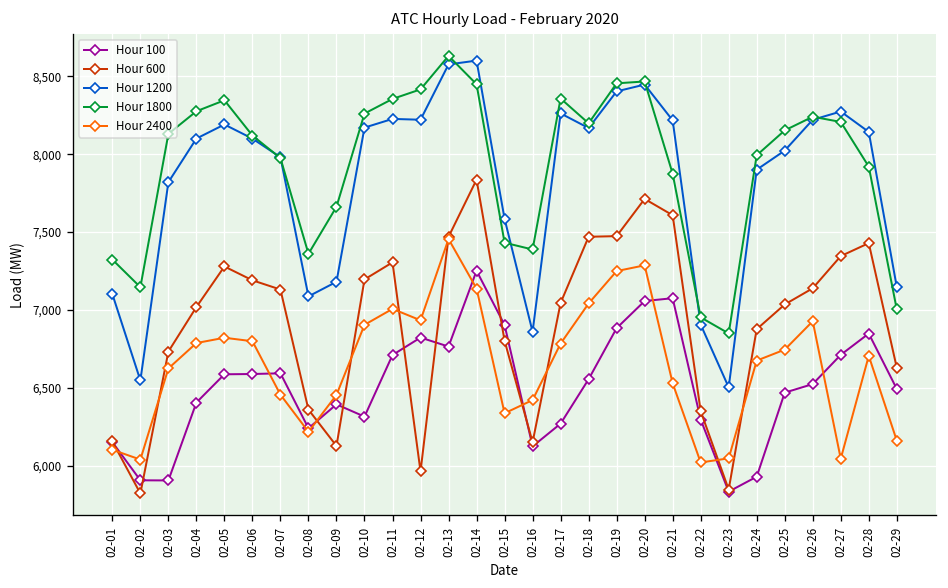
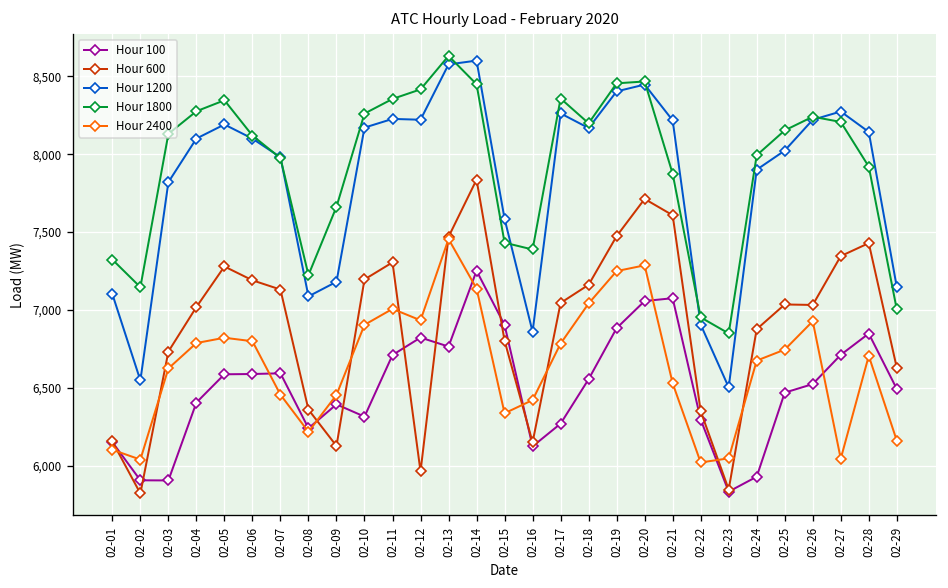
  {
    "Hour 100": {
      "02-02": "5,910",
      "02-03": "5,900",
      "02-04": "6,400",
      "02-05": "6,590",
      "02-06": "6,590",
      "02-07": "6,590",
      "02-08": "6,240",
      "02-09": "6,390",
      "02-10": "6,310",
      "02-11": "6,710",
      "02-12": "6,820",
      "02-13": "6,760",
      "02-14": "7,250",
      "02-15": "6,900",
      "02-16": "6,120",
      "02-17": "6,270",
      "02-18": "6,550",
      "02-19": "6,880",
      "02-20": "7,060",
      "02-21": "7,070",
      "02-22": "6,300",
      "02-24": "5,930",
      "02-25": "6,470",
      "02-26": "6,520",
      "02-27": "6,710",
      "02-28": "6,850",
      "02-29": "6,490"
    },
    "Hour 600": {
      "02-02": "5,820",
      "02-03": "6,730",
      "02-04": "7,020",
      "02-05": "7,280",
      "02-06": "7,190",
      "02-07": "7,130",
      "02-08": "6,360",
      "02-09": "6,130",
      "02-10": "7,200",
      "02-11": "7,310",
      "02-12": "5,960",
      "02-14": "7,840",
      "02-15": "6,800",
      "02-16": "6,150",
      "02-17": "7,040",
-     "02-18": "7,470",
+     "02-18": "7,160",
      "02-19": "7,470",
      "02-20": "7,710",
      "02-21": "7,610",
      "02-22": "6,350",
      "02-24": "6,880",
      "02-25": "7,030",
-     "02-26": "7,140",
+     "02-26": "7,030",
      "02-27": "7,350",
      "02-28": "7,430",
      "02-29": "6,630"
    },
    "Hour 1200": {
      "02-01": "7,100",
      "02-02": "6,550",
      "02-03": "7,820",
      "02-04": "8,100",
      "02-05": "8,190",
      "02-08": "7,090",
      "02-09": "7,180",
      "02-10": "8,170",
      "02-11": "8,230",
      "02-12": "8,220",
      "02-13": "8,580",
      "02-14": "8,600",
      "02-15": "7,580",
      "02-16": "6,860",
      "02-17": "8,260",
      "02-18": "8,170",
      "02-19": "8,400",
      "02-20": "8,450",
      "02-21": "8,220",
      "02-22": "6,910",
      "02-23": "6,500",
      "02-24": "7,900",
      "02-25": "8,020",
      "02-27": "8,270",
      "02-28": "8,140",
      "02-29": "7,150"
    },
    "Hour 1800": {
      "02-01": "7,320",
      "02-02": "7,150",
      "02-03": "8,130",
      "02-04": "8,280",
      "02-05": "8,350",
-     "02-08": "7,360",
+     "02-08": "7,220",
      "02-09": "7,660",
      "02-10": "8,260",
      "02-11": "8,350",
      "02-12": "8,420",
      "02-13": "8,630",
      "02-14": "8,450",
      "02-15": "7,430",
      "02-16": "7,390",
      "02-17": "8,360",
      "02-18": "8,200",
      "02-19": "8,460",
      "02-20": "8,470",
      "02-21": "7,870",
      "02-22": "6,950",
      "02-23": "6,850",
      "02-24": "7,990",
      "02-25": "8,150",
      "02-27": "8,210",
      "02-28": "7,920",
      "02-29": "7,000"
    },
    "Hour 2400": {
      "02-01": "6,100",
      "02-02": "6,040",
      "02-03": "6,620",
      "02-04": "6,790",
      "02-05": "6,820",
      "02-06": "6,800",
      "02-07": "6,450",
      "02-08": "6,220",
      "02-09": "6,450",
      "02-10": "6,900",
      "02-11": "7,010",
      "02-12": "6,930",
      "02-14": "7,140",
      "02-15": "6,340",
      "02-16": "6,420",
      "02-17": "6,780",
      "02-18": "7,040",
      "02-19": "7,250",
      "02-20": "7,290",
      "02-21": "6,530",
      "02-22": "6,020",
      "02-23": "6,050",
      "02-24": "6,670",
      "02-25": "6,740",
      "02-26": "6,930",
      "02-27": "6,040",
      "02-28": "6,700",
      "02-29": "6,160"
    }
  }
